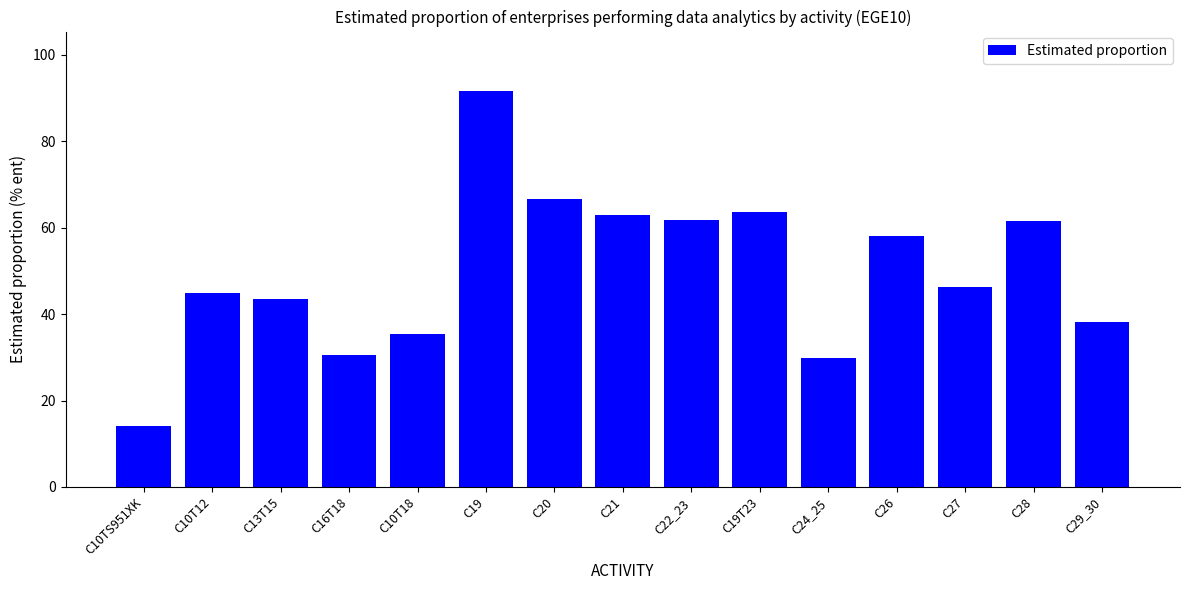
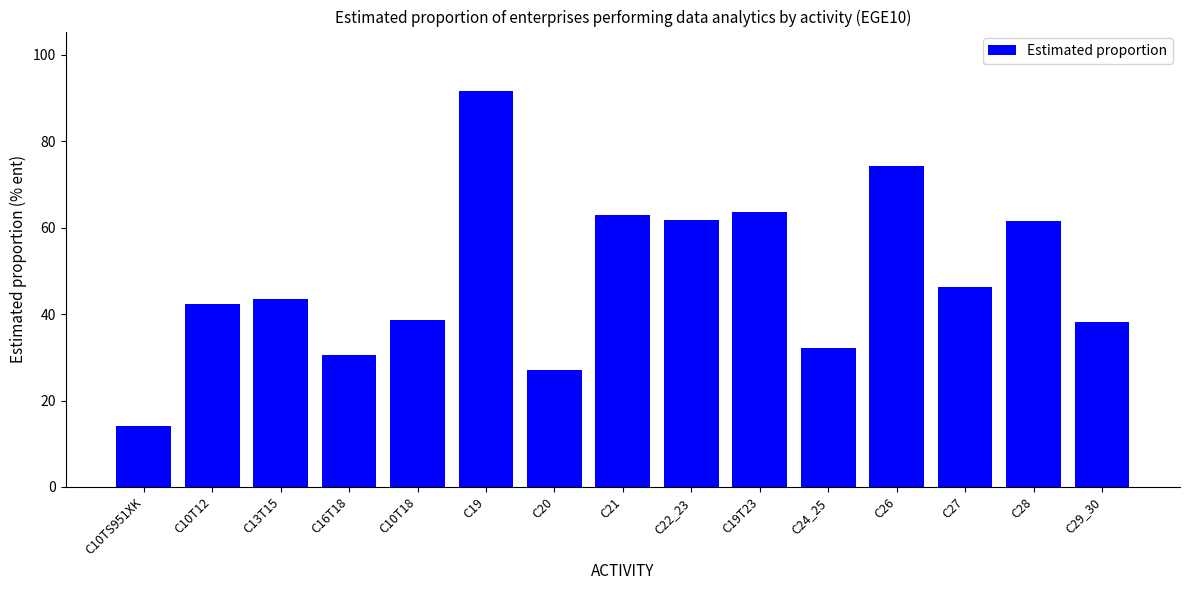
  {
    "C10TS951XK": 14,
-   "C10T12": 45,
+   "C10T12": 42,
    "C13T15": 43,
    "C16T18": 31,
-   "C10T18": 35,
+   "C10T18": 39,
    "C19": 92,
-   "C20": 67,
+   "C20": 27,
    "C21": 63,
    "C22_23": 62,
    "C19T23": 64,
-   "C24_25": 30,
-   "C26": 58,
+   "C24_25": 32,
+   "C26": 74,
    "C27": 46,
    "C28": 62,
    "C29_30": 38
  }
